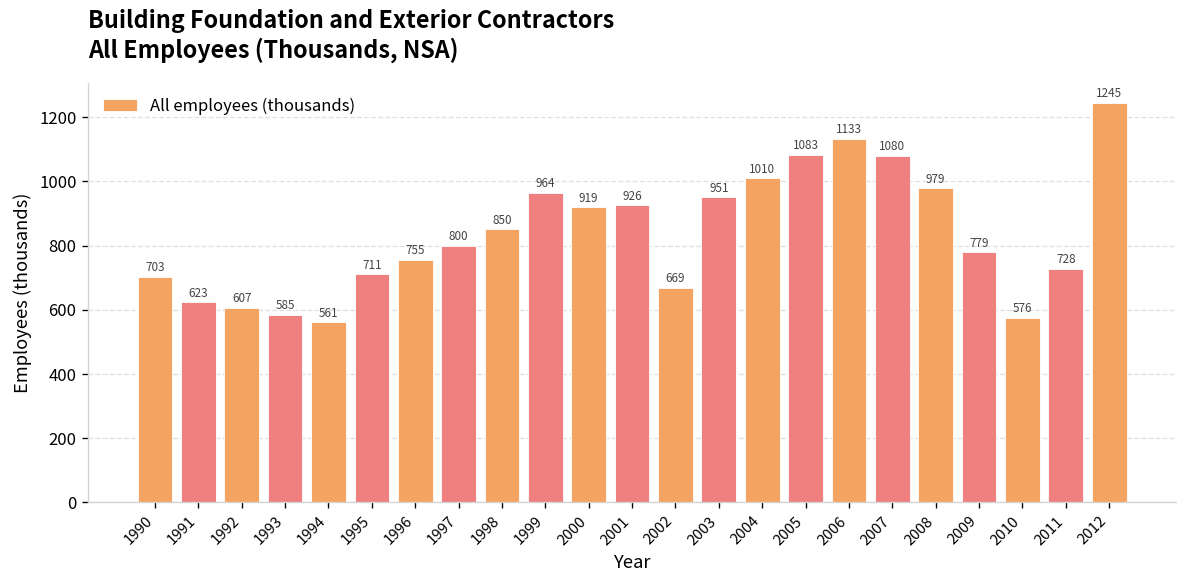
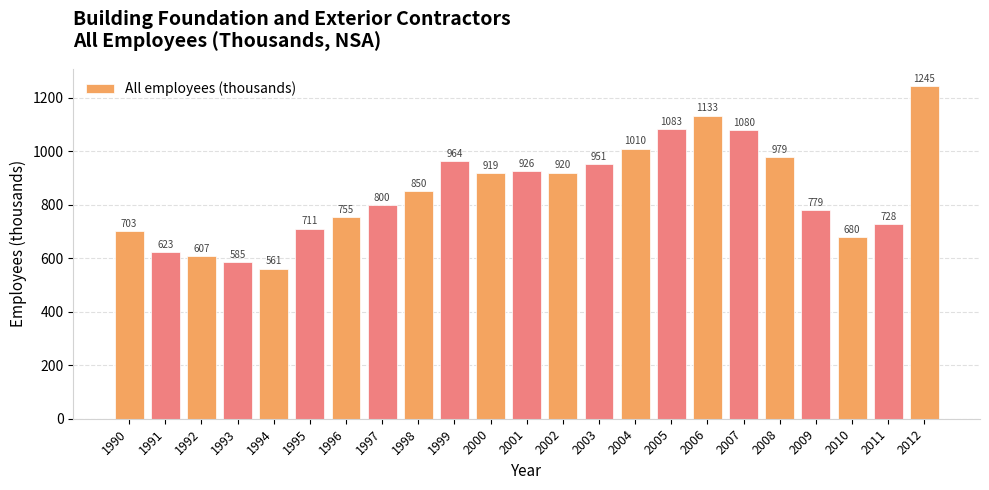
  {
    "1990": 703,
    "1991": 623,
    "1992": 607,
    "1993": 585,
    "1994": 561,
    "1995": 711,
    "1996": 755,
    "1997": 800,
    "1998": 850,
    "1999": 964,
    "2000": 919,
    "2001": 926,
-   "2002": 669,
+   "2002": 920,
    "2003": 951,
    "2004": 1010,
    "2005": 1083,
    "2006": 1133,
    "2007": 1080,
    "2008": 979,
    "2009": 779,
-   "2010": 576,
+   "2010": 680,
    "2011": 728,
    "2012": 1245
  }
